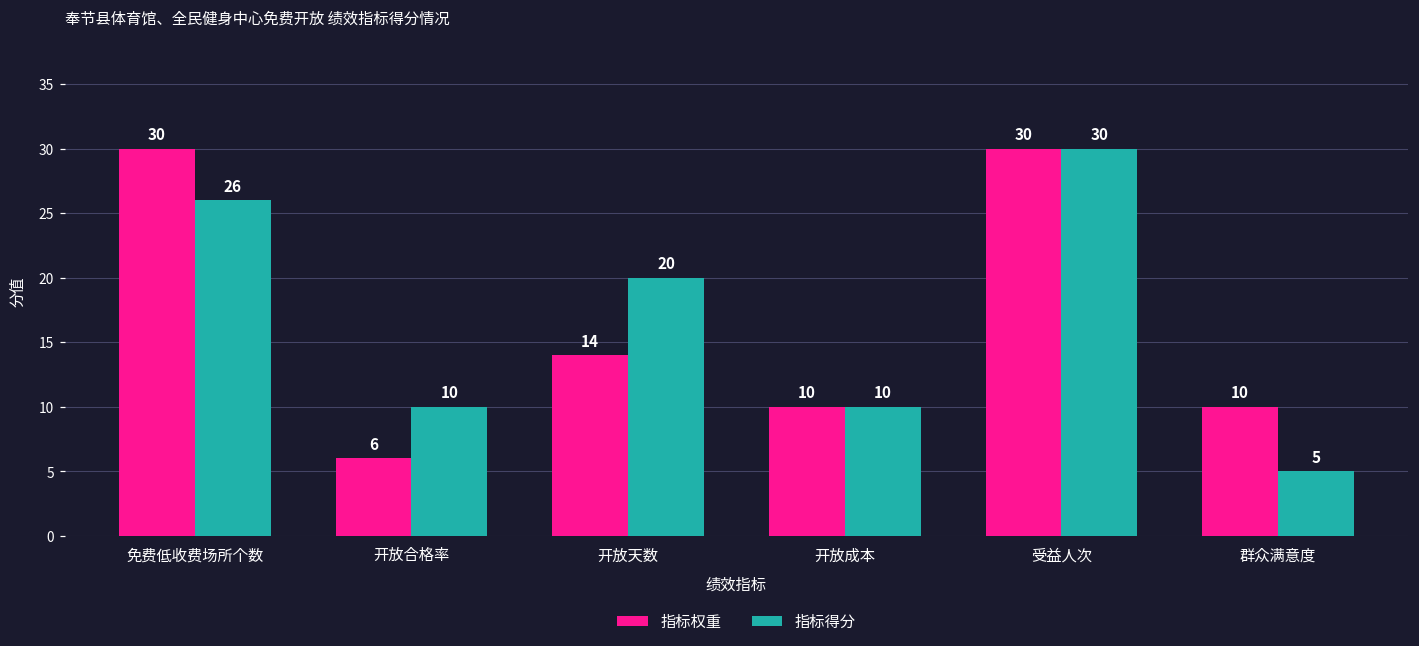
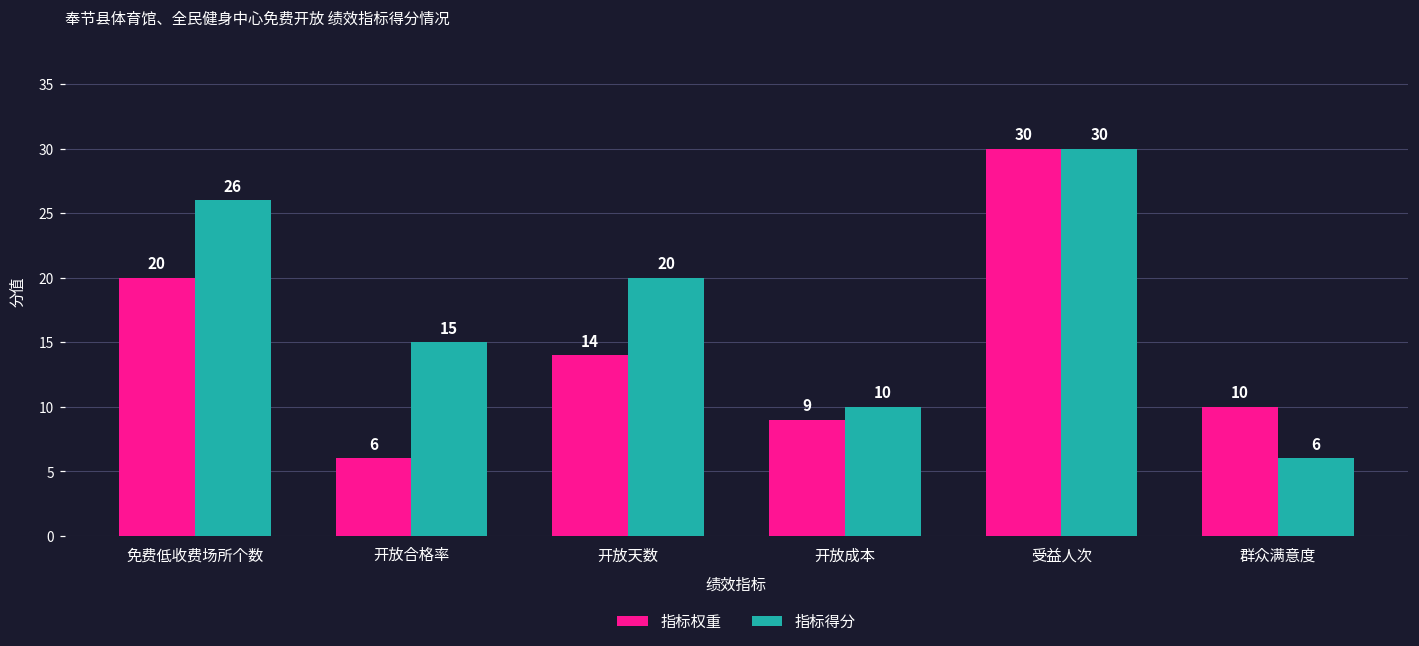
  {
    "指标权重": {
-     "免费低收费场所个数": 30,
+     "免费低收费场所个数": 20,
      "开放合格率": 6,
      "开放天数": 14,
-     "开放成本": 10,
+     "开放成本": 9,
      "受益人次": 30,
      "群众满意度": 10
    },
    "指标得分": {
      "免费低收费场所个数": 26,
-     "开放合格率": 10,
+     "开放合格率": 15,
      "开放天数": 20,
      "开放成本": 10,
      "受益人次": 30,
-     "群众满意度": 5
+     "群众满意度": 6
    }
  }
